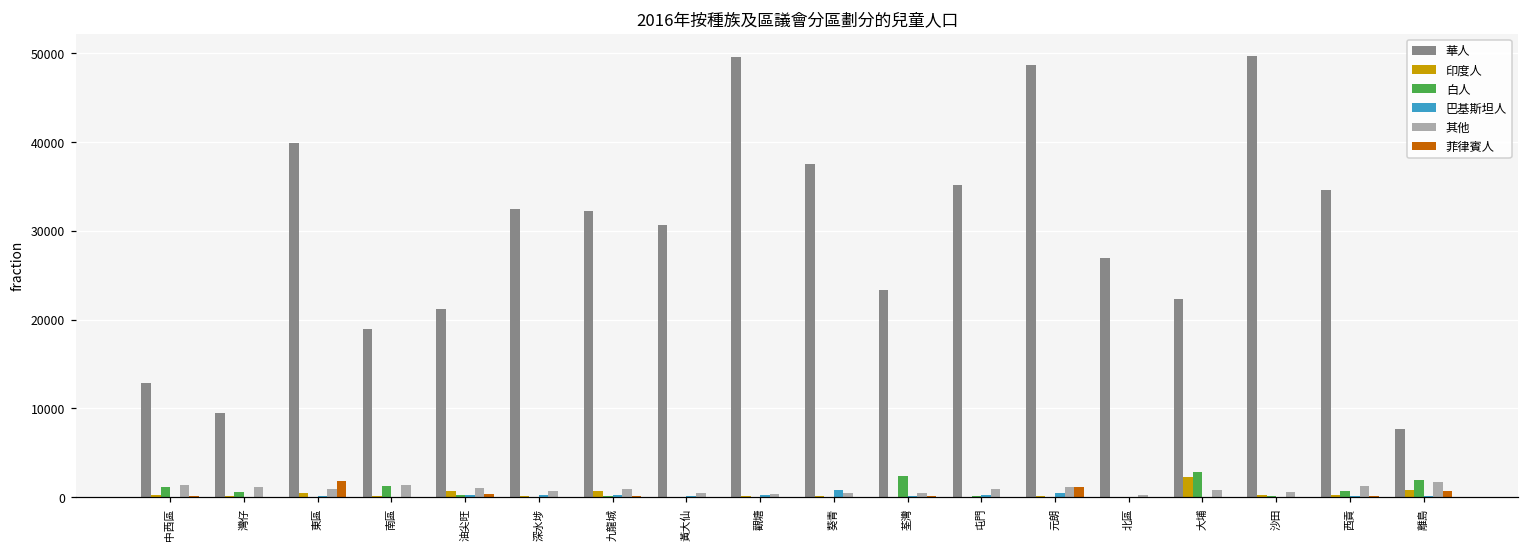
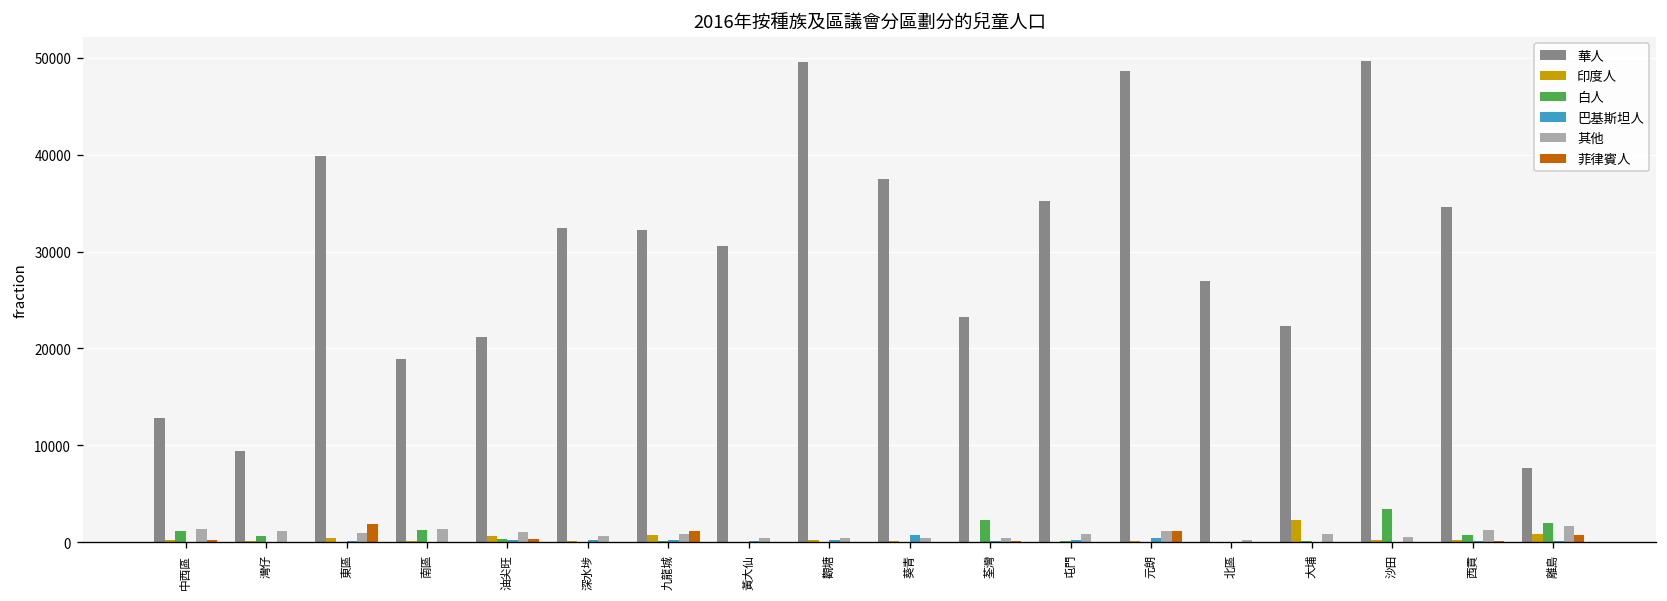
  {
    "印度人": {
      "東區": 0,
      "油尖旺": 1000,
      "九龍城": 1000,
      "北區": 0,
      "大埔": 2000,
      "離島": 1000
    },
    "白人": {
      "中西區": 1000,
      "灣仔": 1000,
      "南區": 1000,
      "深水埗": 0,
      "觀塘": 0,
      "荃灣": 2000,
-     "大埔": 3000,
-     "沙田": 0,
+     "大埔": 0,
+     "沙田": 3000,
      "西貢": 1000,
      "離島": 2000
    },
    "巴基斯坦人": {
      "葵青": 1000,
      "元朗": 0
    },
    "菲律賓人": {
      "東區": 2000,
      "油尖旺": 0,
-     "九龍城": 0,
+     "九龍城": 1000,
      "葵青": 0,
      "元朗": 1000,
      "北區": 0,
      "大埔": 0,
      "沙田": 0,
      "離島": 1000
    }
  }
